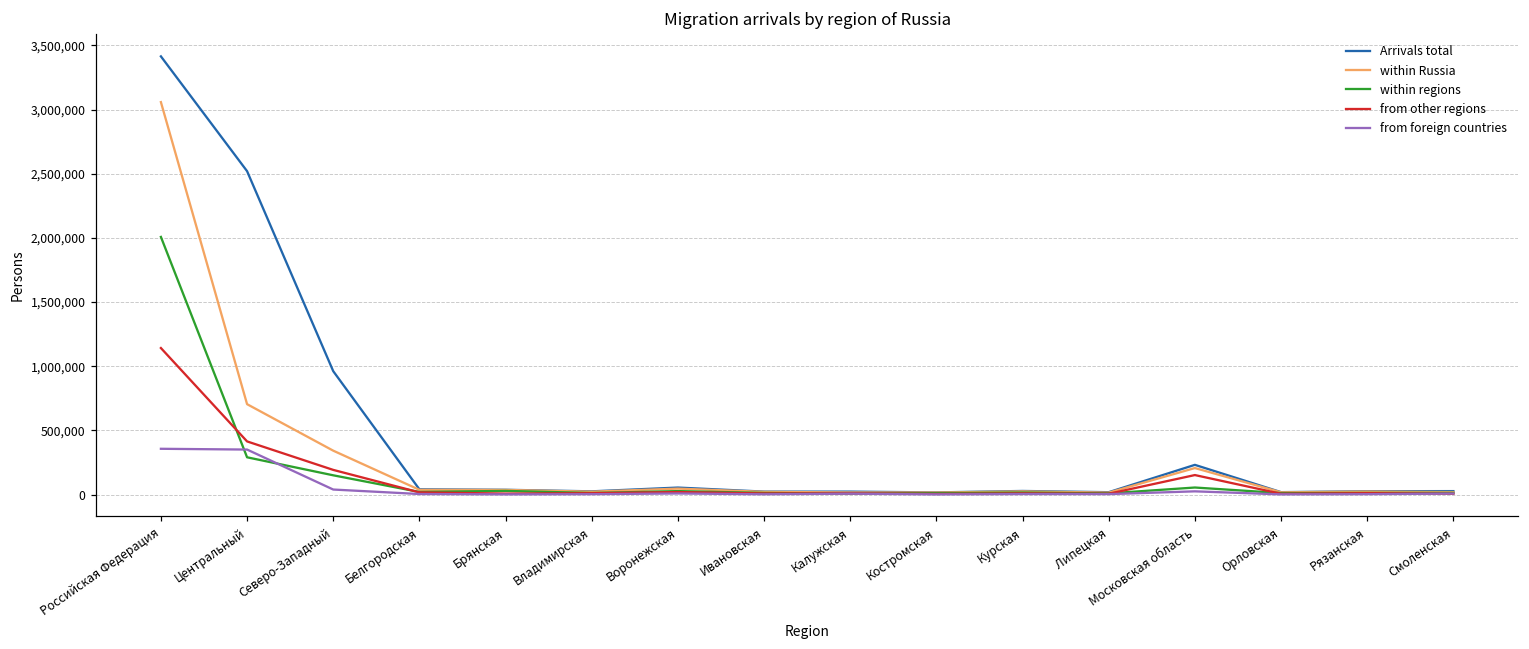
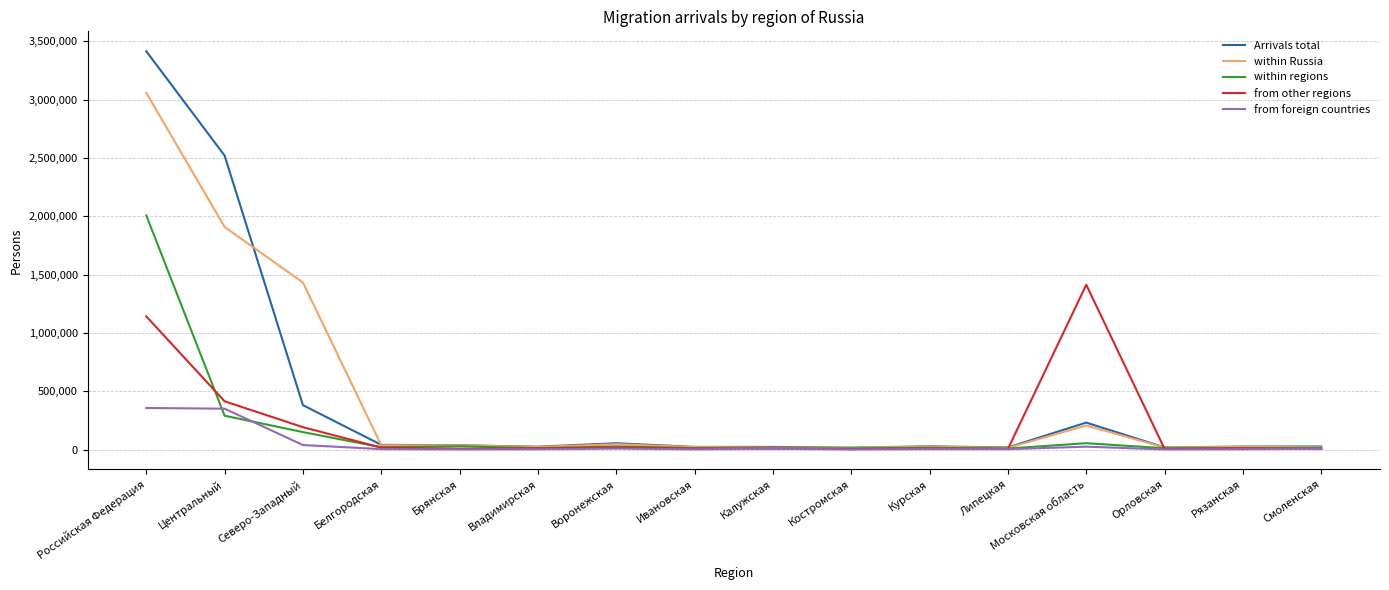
  {
    "Arrivals total": {
      "Российская Федерация": "3,420,000",
      "Центральный": "2,520,000",
-     "Северо-Западный": "960,000",
+     "Северо-Западный": "380,000",
      "Московская область": "230,000"
    },
    "within Russia": {
      "Российская Федерация": "3,060,000",
-     "Центральный": "700,000",
-     "Северо-Западный": "340,000",
+     "Центральный": "1,910,000",
+     "Северо-Западный": "1,430,000",
      "Московская область": "210,000"
    },
    "within regions": {
      "Российская Федерация": "2,010,000",
      "Центральный": "290,000",
      "Северо-Западный": "150,000",
      "Московская область": "50,000"
    },
    "from other regions": {
      "Российская Федерация": "1,140,000",
      "Центральный": "410,000",
      "Северо-Западный": "190,000",
-     "Московская область": "150,000"
+     "Московская область": "1,410,000"
    },
    "from foreign countries": {
      "Российская Федерация": "360,000",
      "Центральный": "350,000",
      "Северо-Западный": "40,000",
      "Московская область": "20,000"
    }
  }
